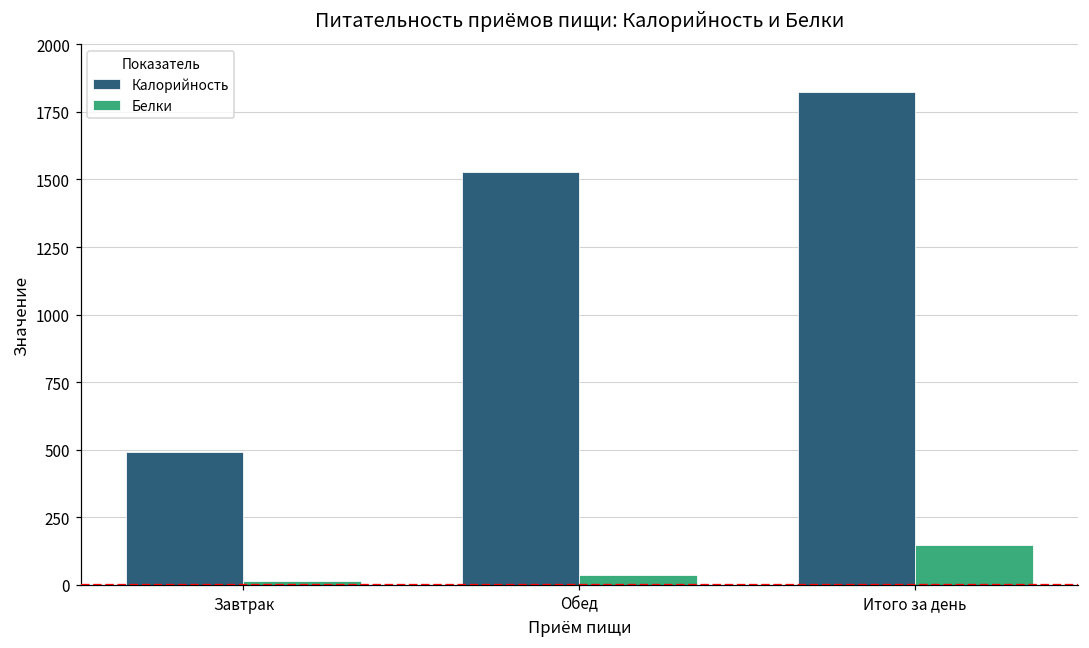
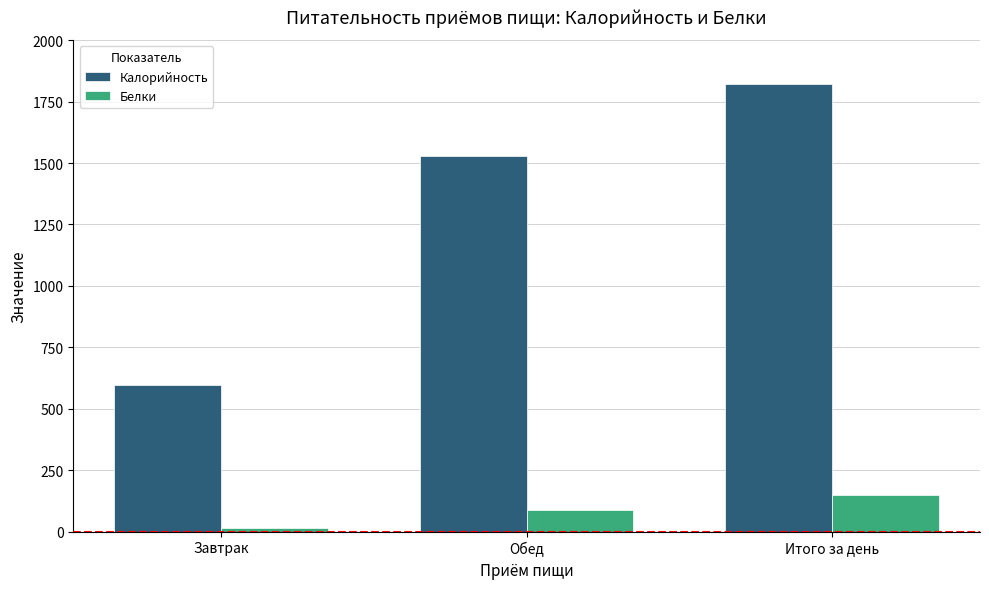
  {
    "Калорийность": {
-     "Завтрак": 490,
+     "Завтрак": 600,
      "Обед": 1530,
      "Итого за день": 1820
    },
    "Белки": {
      "Завтрак": 10,
-     "Обед": 40,
+     "Обед": 90,
      "Итого за день": 150
    }
  }
